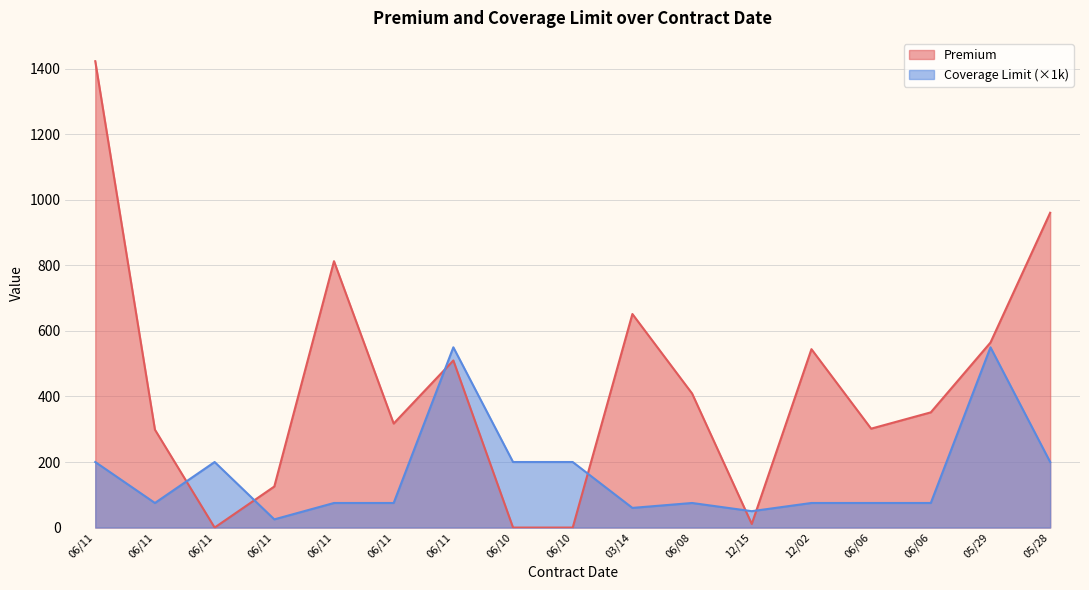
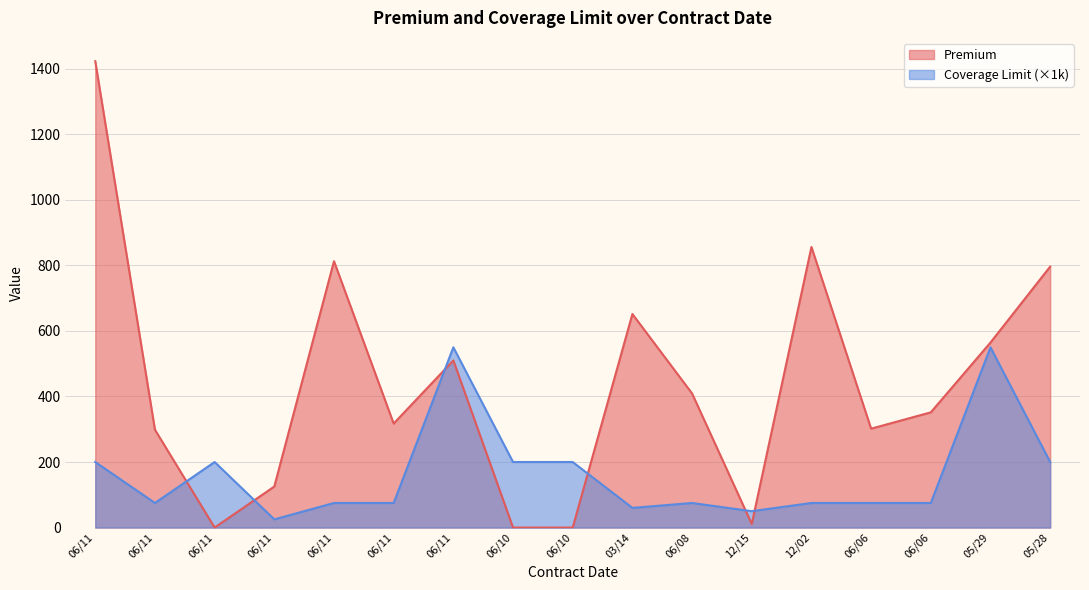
  {
    "Premium": {
      "03/14": 650,
      "06/08": 410,
      "12/15": 10,
-     "12/02": 540,
+     "12/02": 860,
      "05/29": 560,
-     "05/28": 960
+     "05/28": 800
    },
    "Coverage Limit (×1k)": {
      "03/14": 60,
      "06/08": 80,
      "12/15": 50,
      "12/02": 80,
      "05/29": 550,
      "05/28": 200
    }
  }
